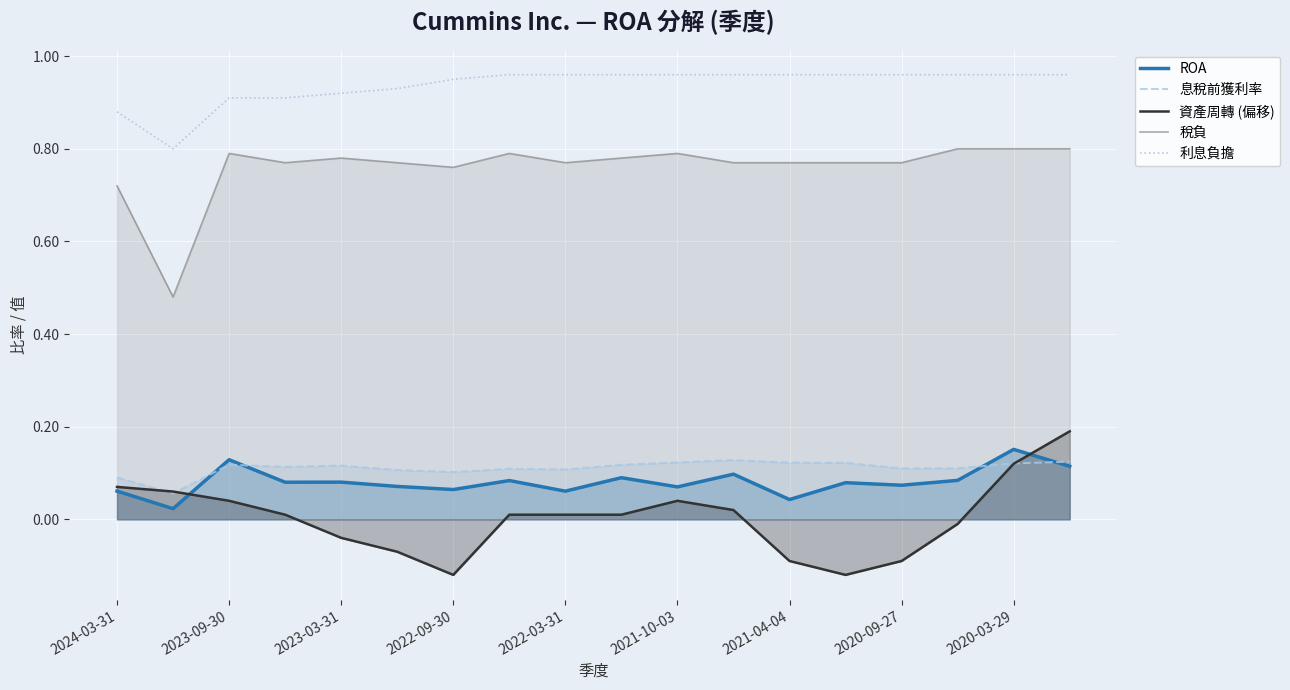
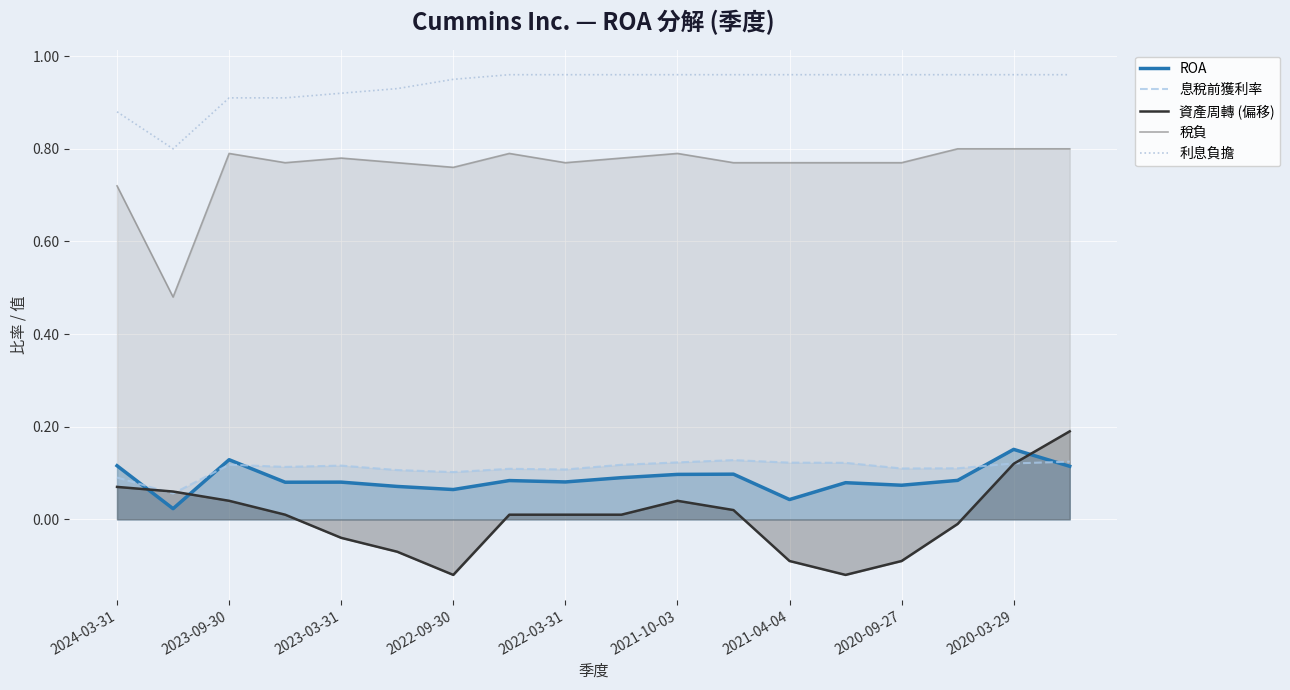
  {
    "ROA": {
-     "2024-03-31": 0.06,
+     "2024-03-31": 0.12,
      "2023-09-30": 0.13,
      "2023-03-31": 0.08,
      "2022-09-30": 0.06,
-     "2022-03-31": 0.06,
-     "2021-10-03": 0.07,
+     "2022-03-31": 0.08,
+     "2021-10-03": 0.10,
      "2021-04-04": 0.04,
      "2020-09-27": 0.07,
      "2020-03-29": 0.15
    }
  }
